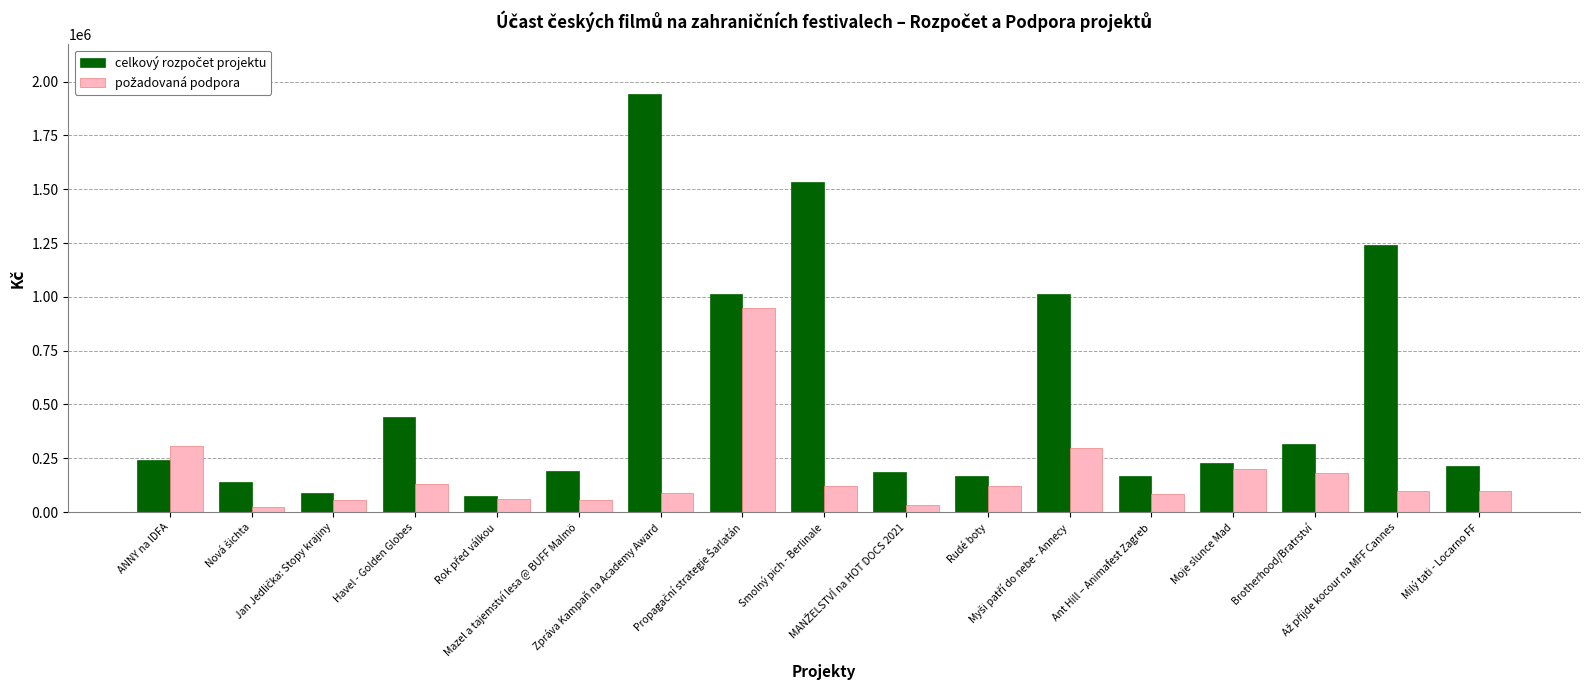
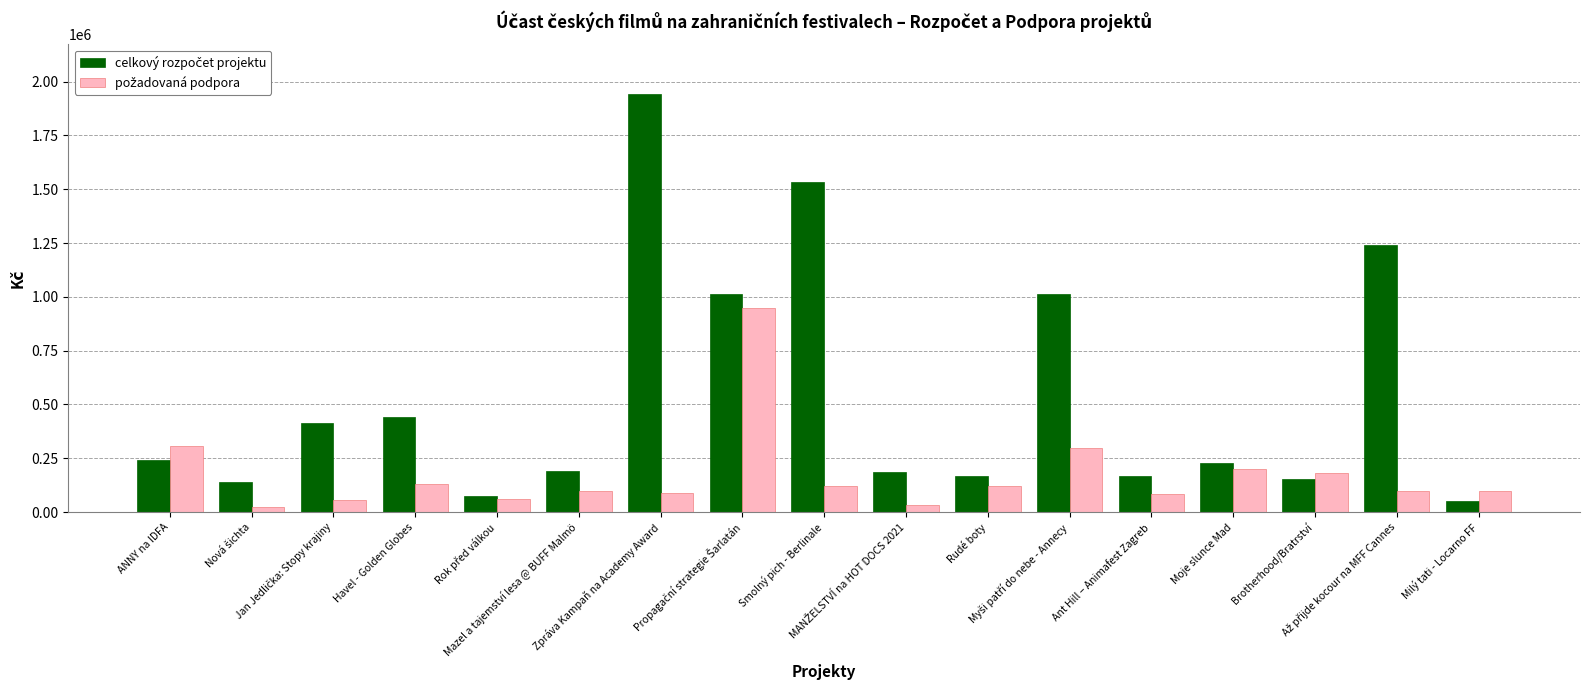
  {
    "celkový rozpočet projektu": {
      "ANNY na IDFA": 240000,
      "Nová šichta": 140000,
-     "Jan Jedlička: Stopy krajiny": 90000,
+     "Jan Jedlička: Stopy krajiny": 420000,
      "Havel - Golden Globes": 440000,
      "Rok před válkou": 80000,
      "Mazel a tajemství lesa @ BUFF Malmö": 190000,
      "Zpráva Kampaň na Academy Award": 1940000,
      "Propagační strategie Šarlatán": 1010000,
      "Smolný pich - Berlinale": 1540000,
      "MANŽELSTVÍ na HOT DOCS 2021": 190000,
      "Rudé boty": 170000,
      "Myši patří do nebe - Annecy": 1010000,
      "Ant Hill – Animafest Zagreb": 170000,
      "Moje slunce Mad": 230000,
-     "Brotherhood/Bratrství": 310000,
+     "Brotherhood/Bratrství": 160000,
      "Až přijde kocour na MFF Cannes": 1240000,
-     "Milý tati - Locarno FF": 220000
+     "Milý tati - Locarno FF": 50000
    },
    "požadovaná podpora": {
      "ANNY na IDFA": 310000,
      "Nová šichta": 20000,
      "Jan Jedlička: Stopy krajiny": 60000,
      "Havel - Golden Globes": 130000,
      "Rok před válkou": 60000,
-     "Mazel a tajemství lesa @ BUFF Malmö": 60000,
+     "Mazel a tajemství lesa @ BUFF Malmö": 100000,
      "Zpráva Kampaň na Academy Award": 90000,
      "Propagační strategie Šarlatán": 950000,
      "Smolný pich - Berlinale": 120000,
      "MANŽELSTVÍ na HOT DOCS 2021": 40000,
      "Rudé boty": 120000,
      "Myši patří do nebe - Annecy": 300000,
      "Ant Hill – Animafest Zagreb": 90000,
      "Moje slunce Mad": 200000,
      "Brotherhood/Bratrství": 180000,
      "Až přijde kocour na MFF Cannes": 100000,
      "Milý tati - Locarno FF": 100000
    }
  }
